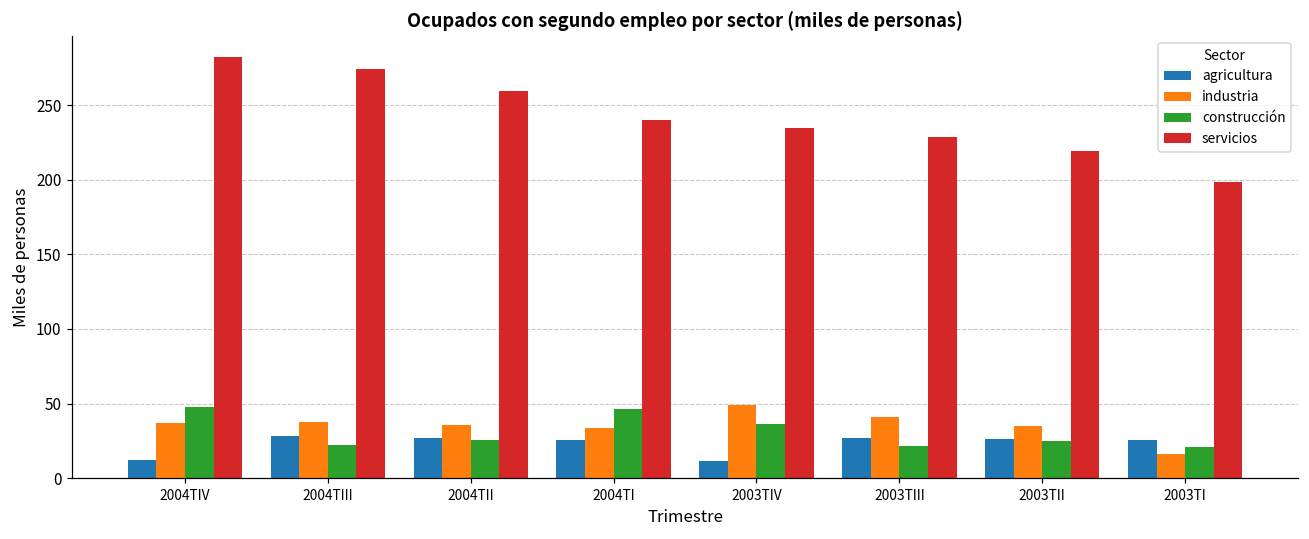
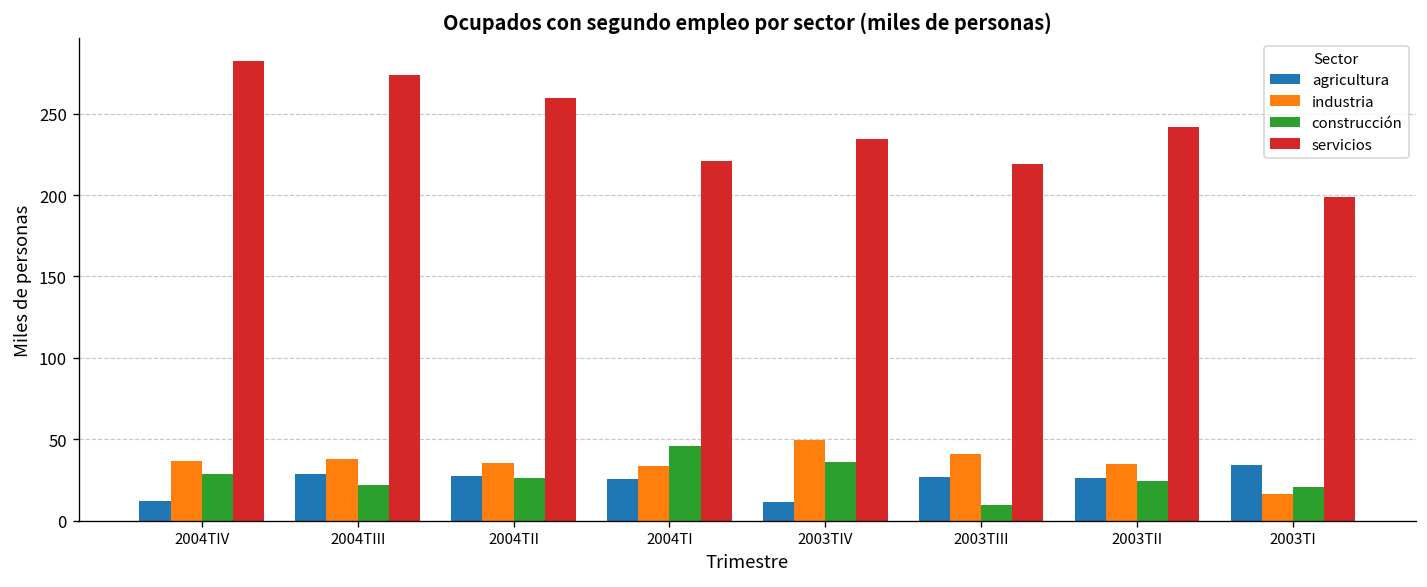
  {
    "agricultura": {
      "2004TIV": 12,
      "2004TIII": 29,
      "2004TII": 27,
      "2004TI": 26,
      "2003TIV": 12,
      "2003TIII": 27,
      "2003TII": 26,
-     "2003TI": 26
+     "2003TI": 34
    },
    "industria": {
      "2004TIV": 37,
      "2004TIII": 38,
      "2004TII": 36,
      "2004TI": 34,
      "2003TIV": 49,
      "2003TIII": 41,
      "2003TII": 35,
      "2003TI": 16
    },
    "construcción": {
-     "2004TIV": 48,
+     "2004TIV": 28,
      "2004TIII": 22,
      "2004TII": 26,
      "2004TI": 46,
      "2003TIV": 36,
-     "2003TIII": 21,
+     "2003TIII": 10,
      "2003TII": 25,
      "2003TI": 21
    },
    "servicios": {
      "2004TIV": 282,
      "2004TIII": 274,
      "2004TII": 260,
-     "2004TI": 240,
+     "2004TI": 221,
      "2003TIV": 235,
-     "2003TIII": 228,
-     "2003TII": 219,
+     "2003TIII": 219,
+     "2003TII": 242,
      "2003TI": 199
    }
  }
